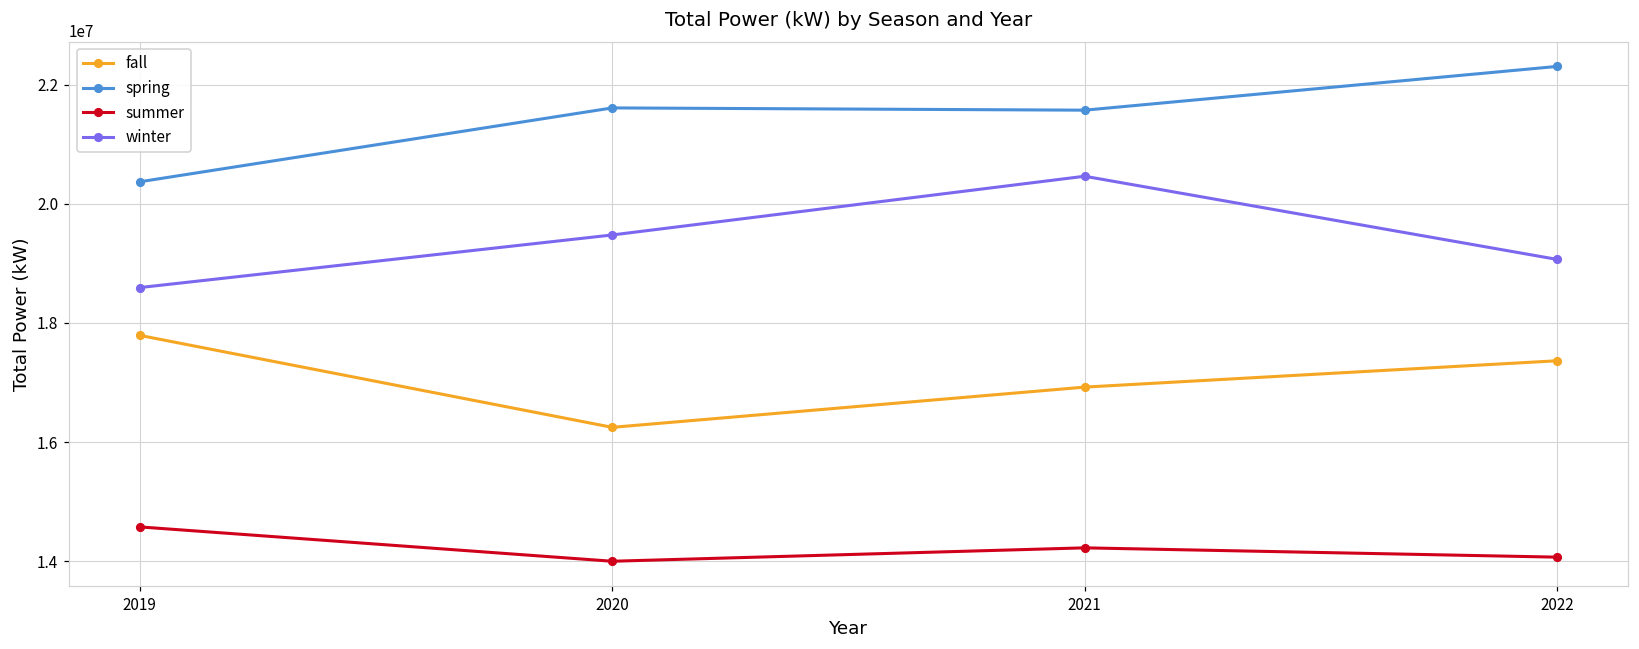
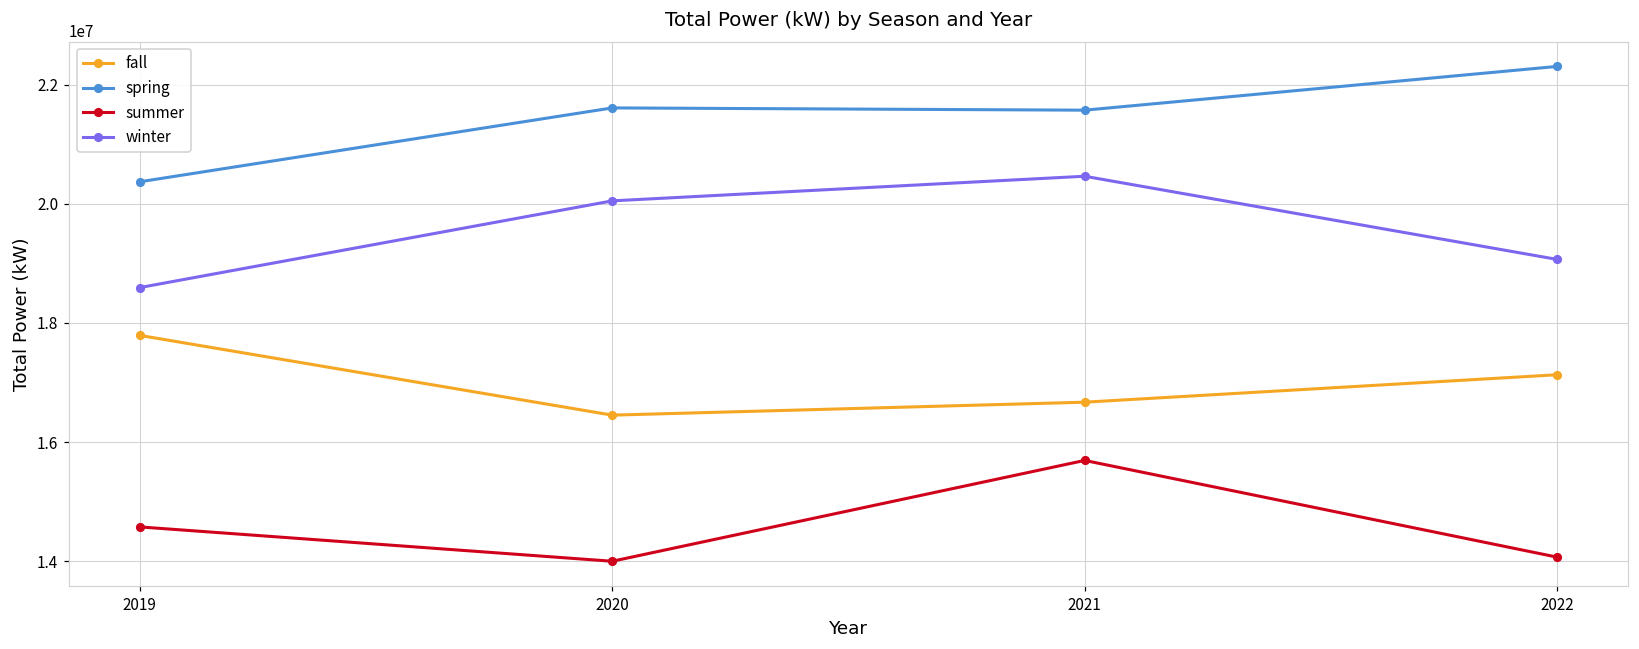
  {
    "fall": {
      "2019": 17800000,
-     "2020": 16200000,
-     "2021": 16900000,
-     "2022": 17400000
+     "2020": 16500000,
+     "2021": 16700000,
+     "2022": 17100000
    },
    "spring": {
      "2019": 20400000,
      "2020": 21600000,
      "2021": 21600000,
      "2022": 22300000
    },
    "summer": {
      "2019": 14600000,
      "2020": 14000000,
-     "2021": 14200000,
+     "2021": 15700000,
      "2022": 14100000
    },
    "winter": {
      "2019": 18600000,
-     "2020": 19500000,
+     "2020": 20000000,
      "2021": 20500000,
      "2022": 19100000
    }
  }
